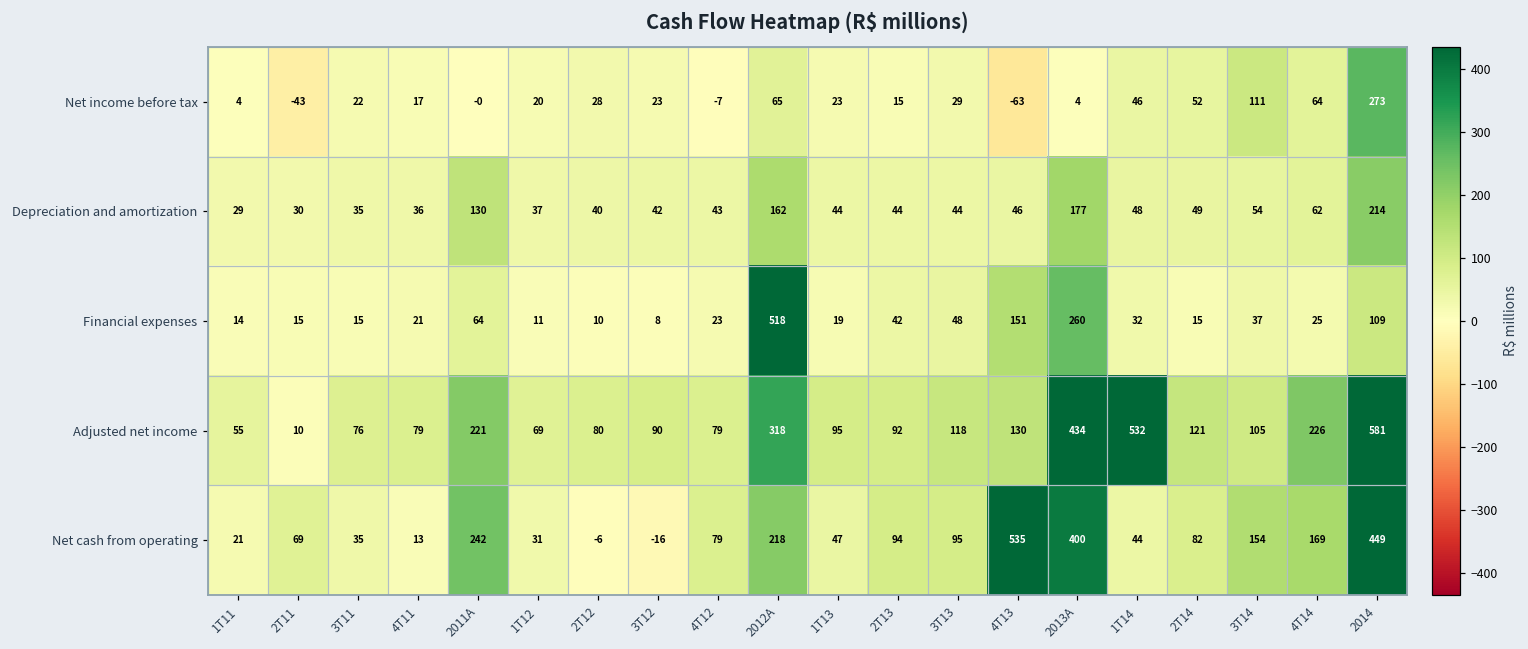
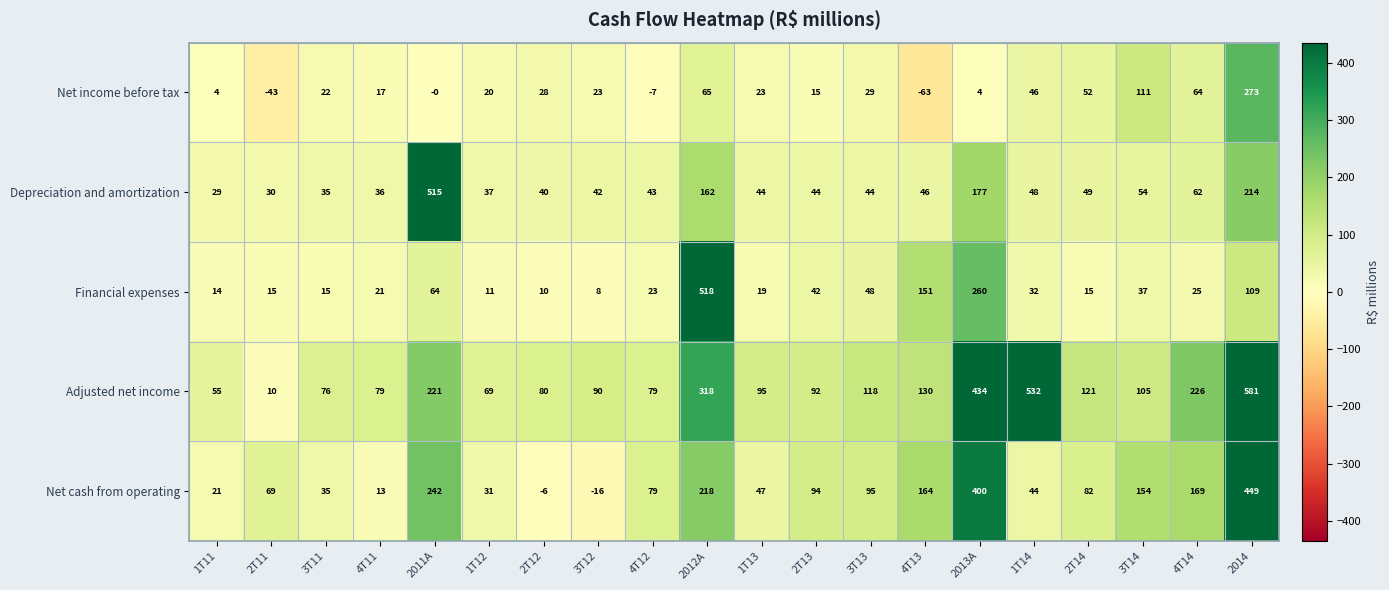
  {
    "Net income before tax": {
      "1T11": 4,
      "2T11": -43,
      "3T11": 22,
      "4T11": 17,
      "2011A": -0,
      "1T12": 20,
      "2T12": 28,
      "3T12": 23,
      "4T12": -7,
      "2012A": 65,
      "1T13": 23,
      "2T13": 15,
      "3T13": 29,
      "4T13": -63,
      "2013A": 4,
      "1T14": 46,
      "2T14": 52,
      "3T14": 111,
      "4T14": 64,
      "2014": 273
    },
    "Depreciation and amortization": {
      "1T11": 29,
      "2T11": 30,
      "3T11": 35,
      "4T11": 36,
-     "2011A": 130,
+     "2011A": 515,
      "1T12": 37,
      "2T12": 40,
      "3T12": 42,
      "4T12": 43,
      "2012A": 162,
      "1T13": 44,
      "2T13": 44,
      "3T13": 44,
      "4T13": 46,
      "2013A": 177,
      "1T14": 48,
      "2T14": 49,
      "3T14": 54,
      "4T14": 62,
      "2014": 214
    },
    "Financial expenses": {
      "1T11": 14,
      "2T11": 15,
      "3T11": 15,
      "4T11": 21,
      "2011A": 64,
      "1T12": 11,
      "2T12": 10,
      "3T12": 8,
      "4T12": 23,
      "2012A": 518,
      "1T13": 19,
      "2T13": 42,
      "3T13": 48,
      "4T13": 151,
      "2013A": 260,
      "1T14": 32,
      "2T14": 15,
      "3T14": 37,
      "4T14": 25,
      "2014": 109
    },
    "Adjusted net income": {
      "1T11": 55,
      "2T11": 10,
      "3T11": 76,
      "4T11": 79,
      "2011A": 221,
      "1T12": 69,
      "2T12": 80,
      "3T12": 90,
      "4T12": 79,
      "2012A": 318,
      "1T13": 95,
      "2T13": 92,
      "3T13": 118,
      "4T13": 130,
      "2013A": 434,
      "1T14": 532,
      "2T14": 121,
      "3T14": 105,
      "4T14": 226,
      "2014": 581
    },
    "Net cash from operating": {
      "1T11": 21,
      "2T11": 69,
      "3T11": 35,
      "4T11": 13,
      "2011A": 242,
      "1T12": 31,
      "2T12": -6,
      "3T12": -16,
      "4T12": 79,
      "2012A": 218,
      "1T13": 47,
      "2T13": 94,
      "3T13": 95,
-     "4T13": 535,
+     "4T13": 164,
      "2013A": 400,
      "1T14": 44,
      "2T14": 82,
      "3T14": 154,
      "4T14": 169,
      "2014": 449
    }
  }
